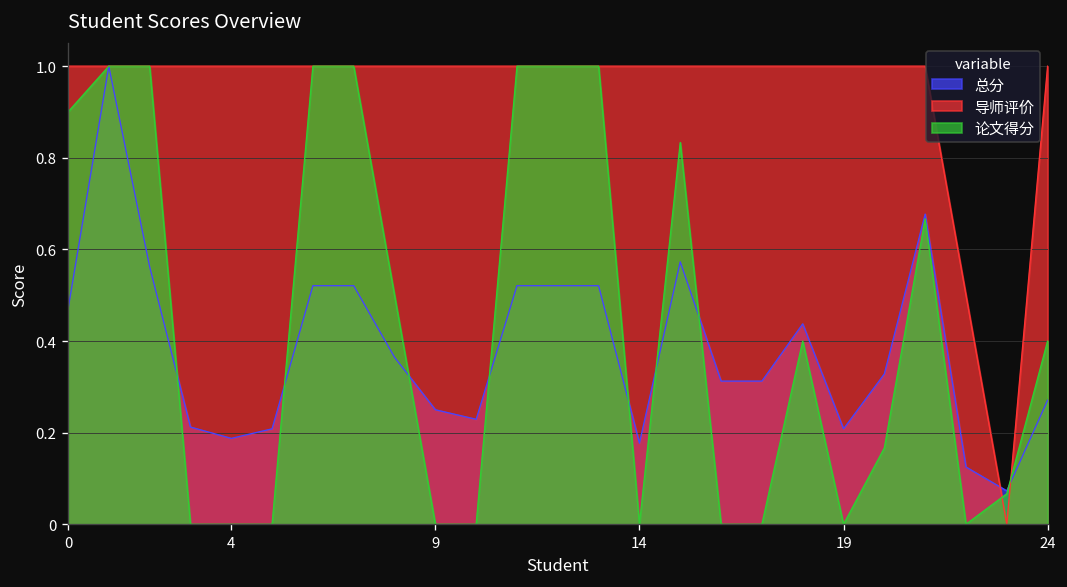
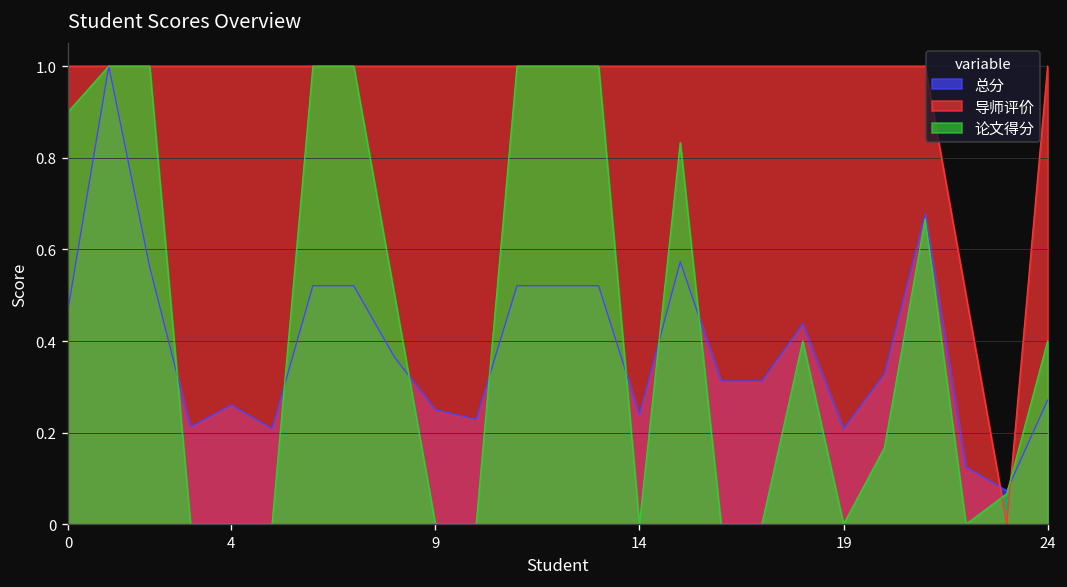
  {
    "总分": {
      "0": 0.47,
-     "4": 0.19,
+     "4": 0.26,
      "9": 0.25,
-     "14": 0.18,
+     "14": 0.24,
      "19": 0.21,
      "24": 0.27
    },
    "导师评价": {
      "0": 1.00,
      "4": 1.00,
      "9": 1.00,
      "14": 1.00,
      "19": 1.00,
      "24": 1.00
    },
    "论文得分": {
      "0": 0.90,
      "4": 0.00,
      "9": 0.00,
      "14": 0.00,
      "19": 0.00,
      "24": 0.40
    }
  }
